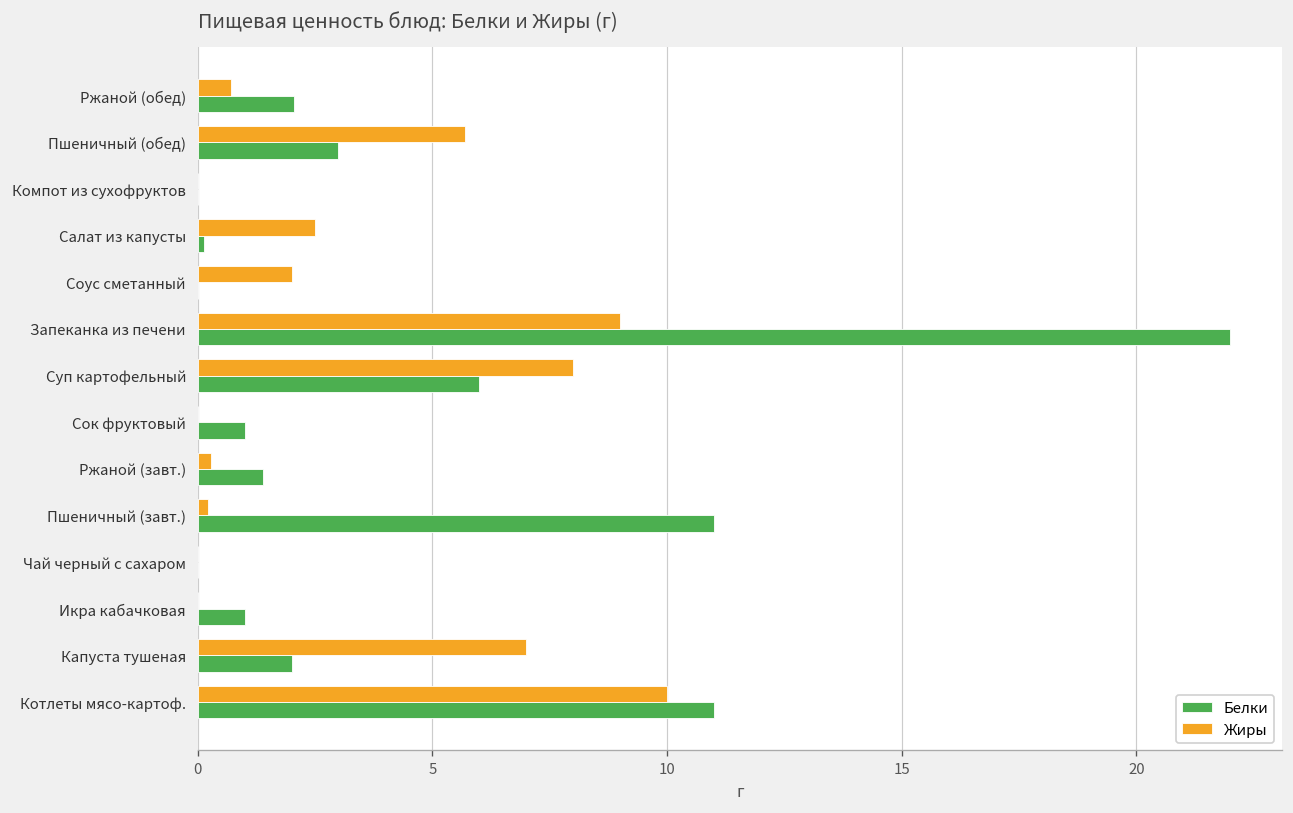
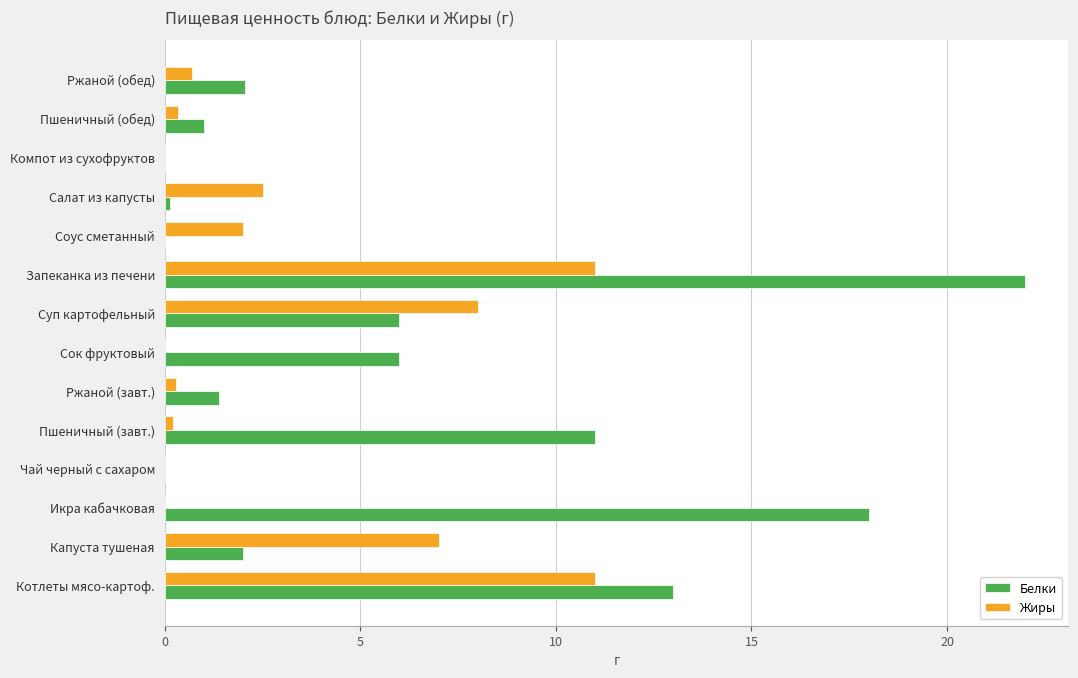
  {
    "Белки": {
      "Ржаной (обед)": 2,
-     "Пшеничный (обед)": 3,
+     "Пшеничный (обед)": 1,
      "Компот из сухофруктов": 0,
      "Салат из капусты": 0.1,
      "Соус сметанный": 0,
      "Запеканка из печени": 22,
      "Суп картофельный": 6,
-     "Сок фруктовый": 1,
+     "Сок фруктовый": 6,
      "Ржаной (завт.)": 1.4,
      "Пшеничный (завт.)": 11,
      "Чай черный с сахаром": 0,
-     "Икра кабачковая": 1,
+     "Икра кабачковая": 18,
      "Капуста тушеная": 2,
-     "Котлеты мясо-картоф.": 11
+     "Котлеты мясо-картоф.": 13
    },
    "Жиры": {
      "Ржаной (обед)": 0.7,
-     "Пшеничный (обед)": 5.7,
+     "Пшеничный (обед)": 0.3,
      "Компот из сухофруктов": 0.0,
      "Салат из капусты": 2.5,
      "Соус сметанный": 2.0,
-     "Запеканка из печени": 9,
+     "Запеканка из печени": 11,
      "Суп картофельный": 8.0,
      "Сок фруктовый": 0.0,
      "Ржаной (завт.)": 0.3,
      "Пшеничный (завт.)": 0.2,
      "Чай черный с сахаром": 0.0,
      "Икра кабачковая": 0.0,
      "Капуста тушеная": 7.0,
-     "Котлеты мясо-картоф.": 10
+     "Котлеты мясо-картоф.": 11
    }
  }
